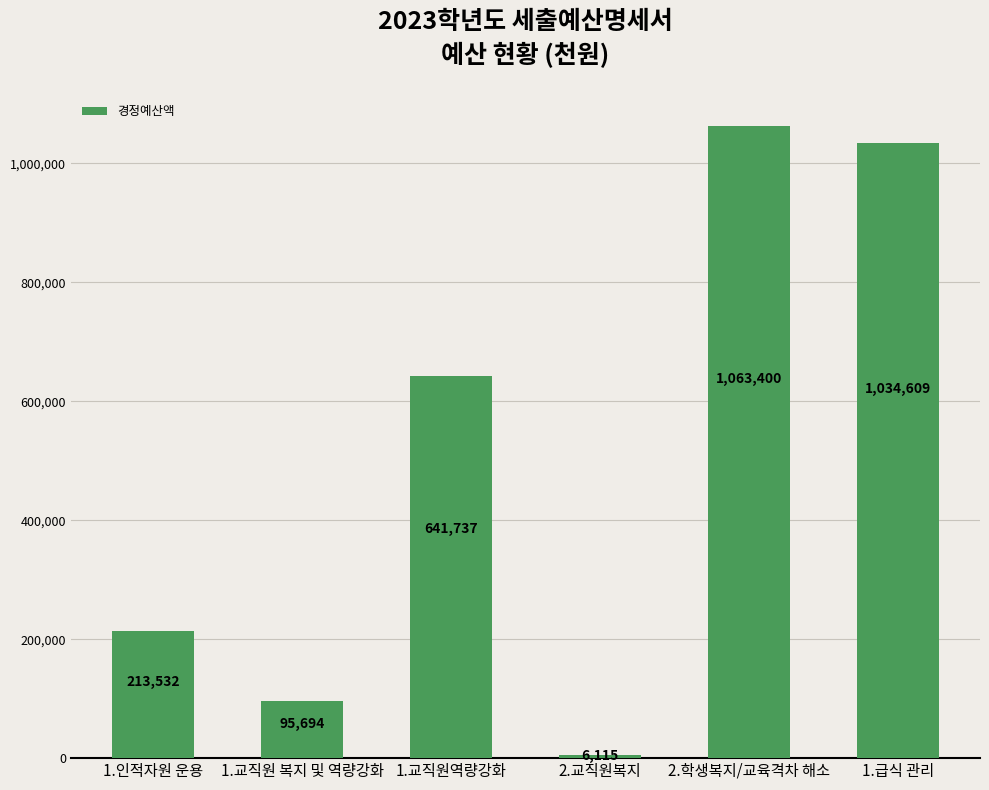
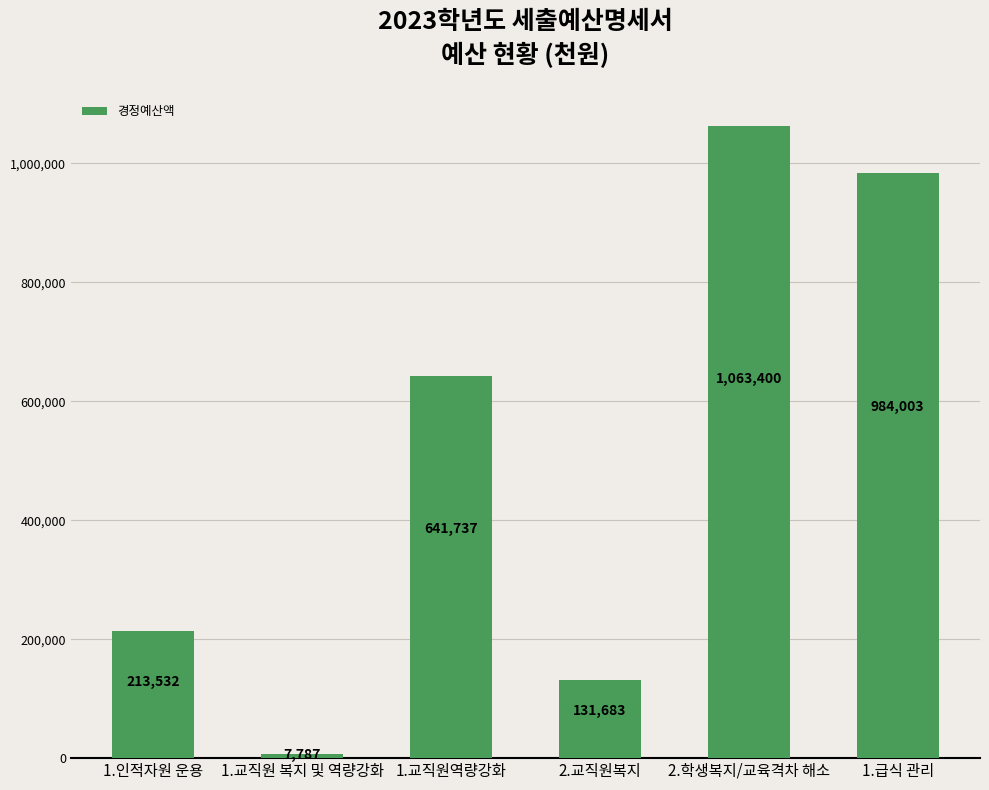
  {
    "1.인적자원 운용": "213,532",
-   "1.교직원 복지 및 역량강화": "95,694",
+   "1.교직원 복지 및 역량강화": "7,787",
    "1.교직원역량강화": "641,737",
-   "2.교직원복지": "6,115",
+   "2.교직원복지": "131,683",
    "2.학생복지/교육격차 해소": "1,063,400",
-   "1.급식 관리": "1,034,609"
+   "1.급식 관리": "984,003"
  }
